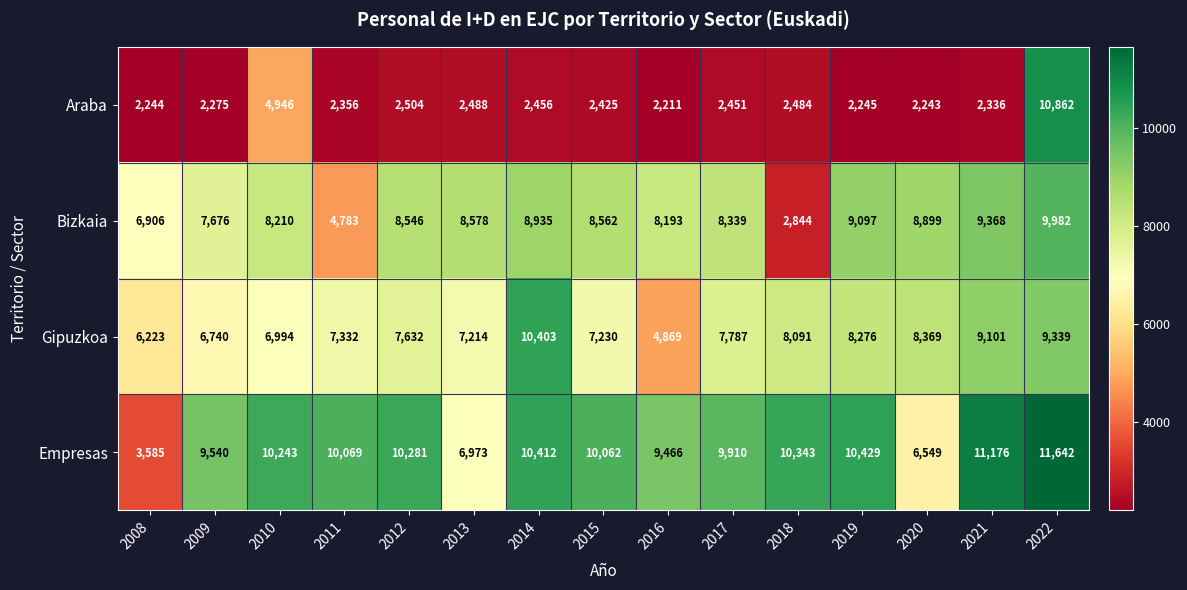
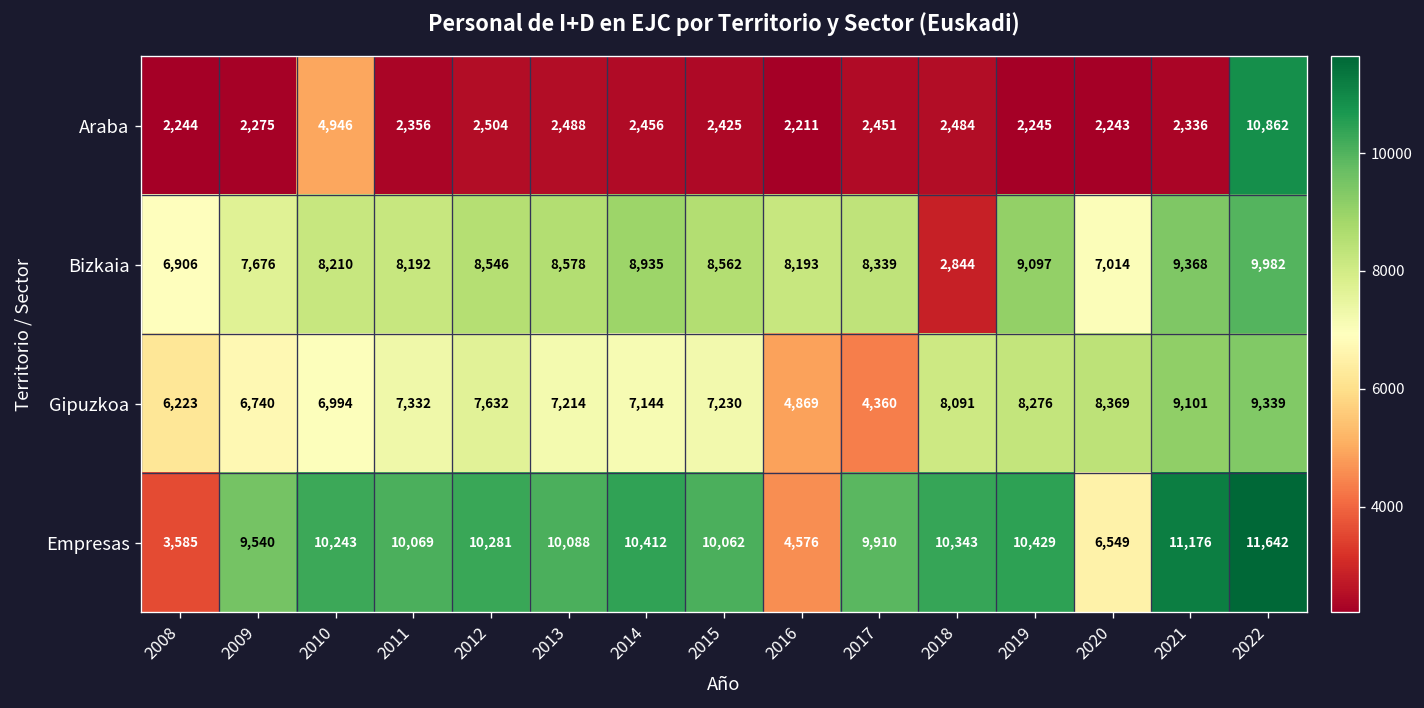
  {
    "Araba": {
      "2008": "2,244",
      "2009": "2,275",
      "2010": "4,946",
      "2011": "2,356",
      "2012": "2,504",
      "2013": "2,488",
      "2014": "2,456",
      "2015": "2,425",
      "2016": "2,211",
      "2017": "2,451",
      "2018": "2,484",
      "2019": "2,245",
      "2020": "2,243",
      "2021": "2,336",
      "2022": "10,862"
    },
    "Bizkaia": {
      "2008": "6,906",
      "2009": "7,676",
      "2010": "8,210",
-     "2011": "4,783",
+     "2011": "8,192",
      "2012": "8,546",
      "2013": "8,578",
      "2014": "8,935",
      "2015": "8,562",
      "2016": "8,193",
      "2017": "8,339",
      "2018": "2,844",
      "2019": "9,097",
-     "2020": "8,899",
+     "2020": "7,014",
      "2021": "9,368",
      "2022": "9,982"
    },
    "Gipuzkoa": {
      "2008": "6,223",
      "2009": "6,740",
      "2010": "6,994",
      "2011": "7,332",
      "2012": "7,632",
      "2013": "7,214",
-     "2014": "10,403",
+     "2014": "7,144",
      "2015": "7,230",
      "2016": "4,869",
-     "2017": "7,787",
+     "2017": "4,360",
      "2018": "8,091",
      "2019": "8,276",
      "2020": "8,369",
      "2021": "9,101",
      "2022": "9,339"
    },
    "Empresas": {
      "2008": "3,585",
      "2009": "9,540",
      "2010": "10,243",
      "2011": "10,069",
      "2012": "10,281",
-     "2013": "6,973",
+     "2013": "10,088",
      "2014": "10,412",
      "2015": "10,062",
-     "2016": "9,466",
+     "2016": "4,576",
      "2017": "9,910",
      "2018": "10,343",
      "2019": "10,429",
      "2020": "6,549",
      "2021": "11,176",
      "2022": "11,642"
    }
  }
